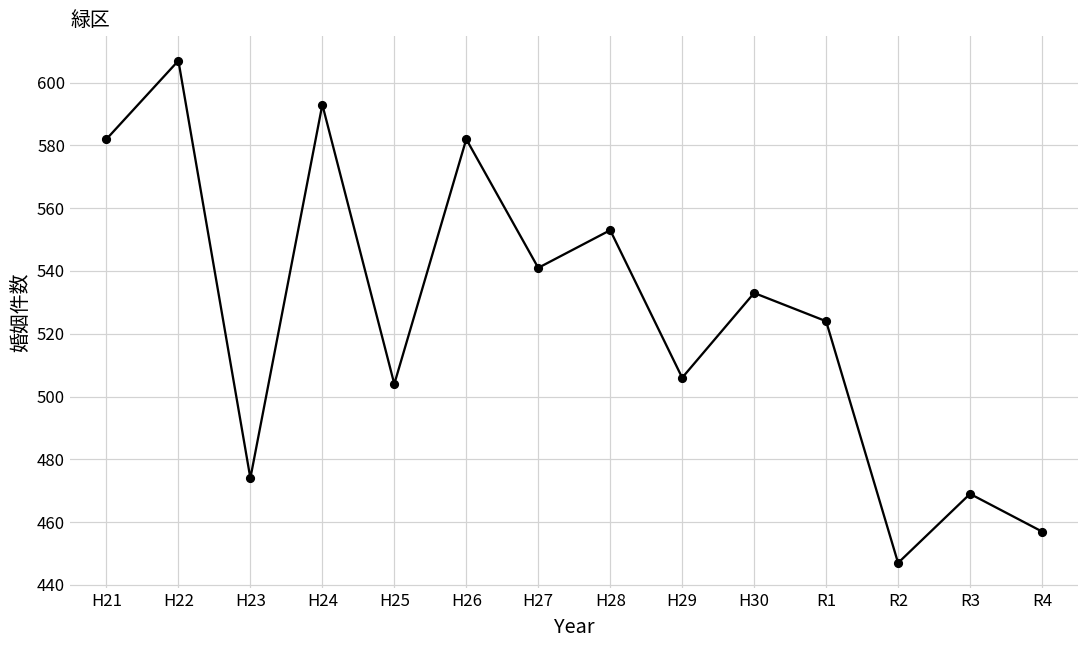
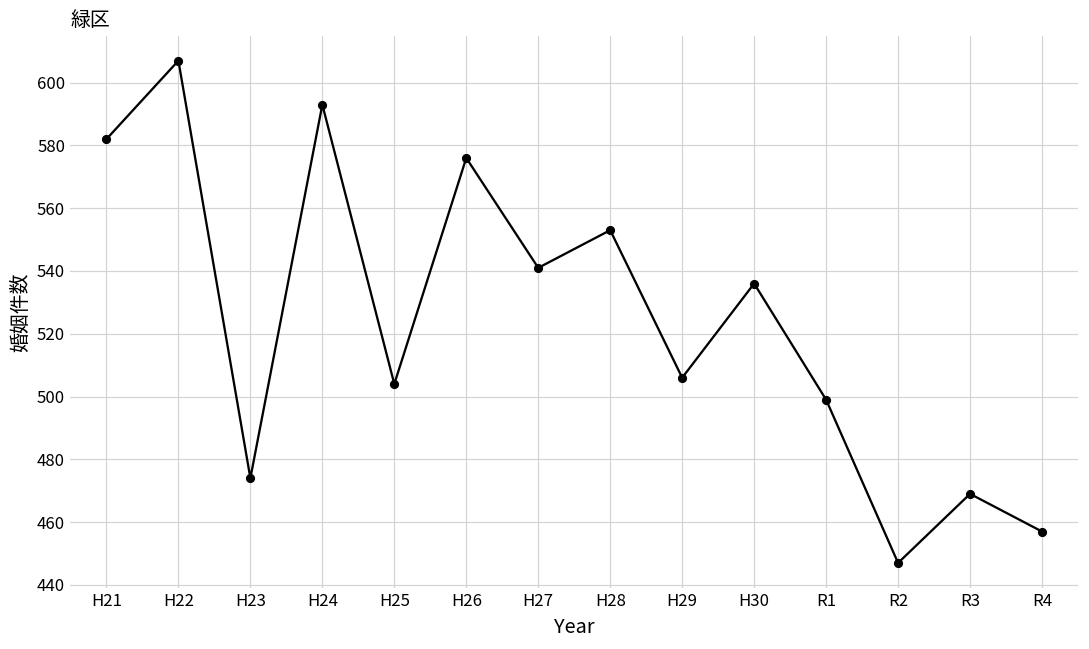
  {
    "H21": 582,
    "H22": 607,
    "H23": 474,
    "H24": 593,
    "H25": 504,
-   "H26": 582,
+   "H26": 576,
    "H27": 541,
    "H28": 553,
    "H29": 506,
-   "H30": 533,
-   "R1": 524,
+   "H30": 536,
+   "R1": 499,
    "R2": 447,
    "R3": 469,
    "R4": 457
  }
